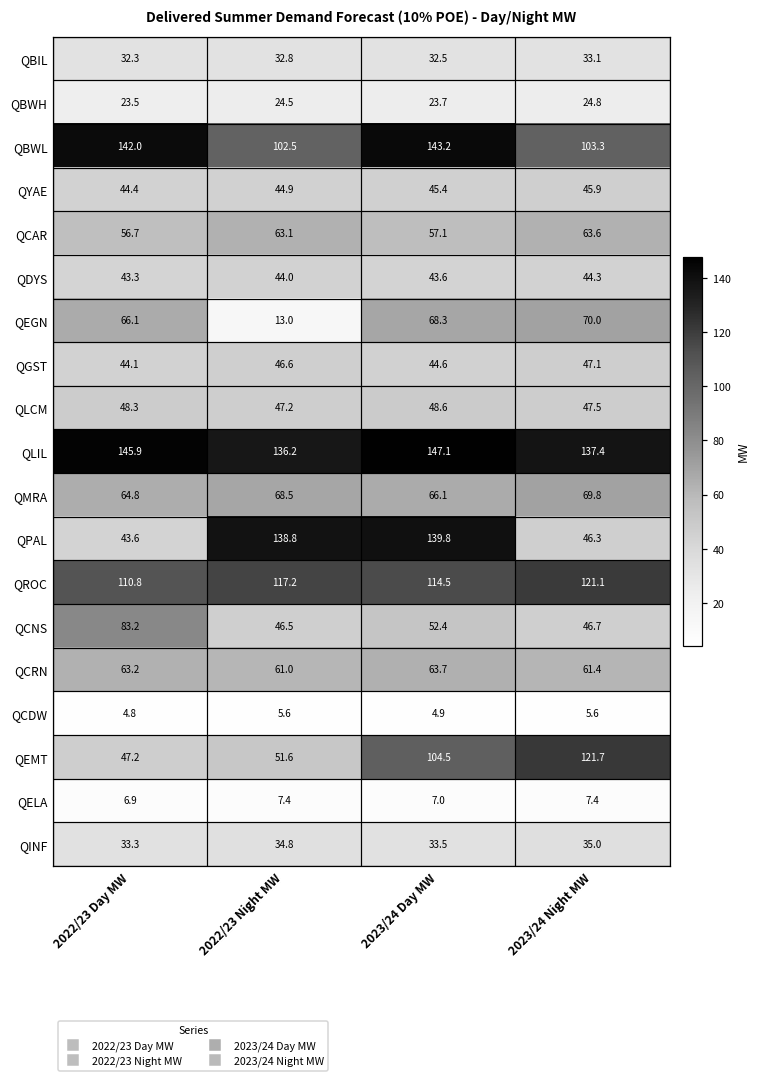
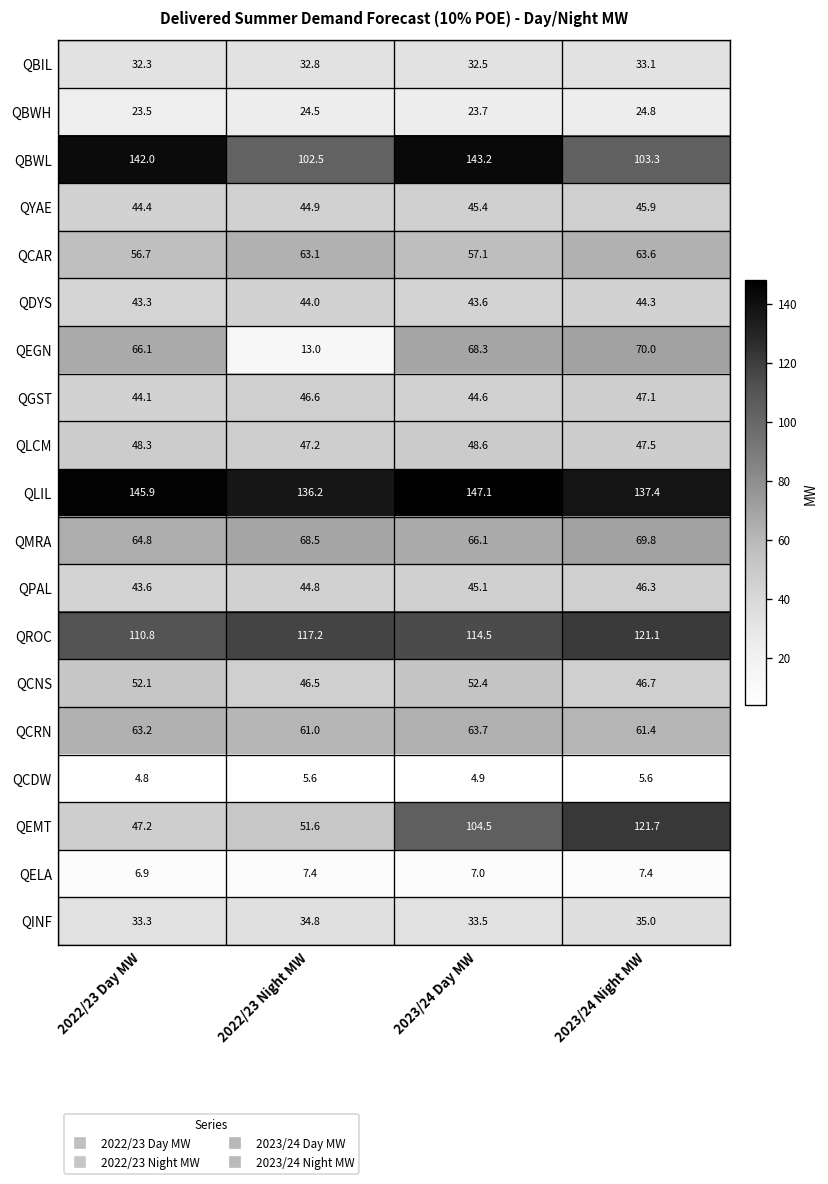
  {
    "QBIL": {
      "2022/23 Day MW": 32.3,
      "2022/23 Night MW": 32.8,
      "2023/24 Day MW": 32.5,
      "2023/24 Night MW": 33.1
    },
    "QBWH": {
      "2022/23 Day MW": 23.5,
      "2022/23 Night MW": 24.5,
      "2023/24 Day MW": 23.7,
      "2023/24 Night MW": 24.8
    },
    "QBWL": {
      "2022/23 Day MW": 142.0,
      "2022/23 Night MW": 102.5,
      "2023/24 Day MW": 143.2,
      "2023/24 Night MW": 103.3
    },
    "QYAE": {
      "2022/23 Day MW": 44.4,
      "2022/23 Night MW": 44.9,
      "2023/24 Day MW": 45.4,
      "2023/24 Night MW": 45.9
    },
    "QCAR": {
      "2022/23 Day MW": 56.7,
      "2022/23 Night MW": 63.1,
      "2023/24 Day MW": 57.1,
      "2023/24 Night MW": 63.6
    },
    "QDYS": {
      "2022/23 Day MW": 43.3,
      "2022/23 Night MW": 44.0,
      "2023/24 Day MW": 43.6,
      "2023/24 Night MW": 44.3
    },
    "QEGN": {
      "2022/23 Day MW": 66.1,
      "2022/23 Night MW": 13.0,
      "2023/24 Day MW": 68.3,
      "2023/24 Night MW": 70.0
    },
    "QGST": {
      "2022/23 Day MW": 44.1,
      "2022/23 Night MW": 46.6,
      "2023/24 Day MW": 44.6,
      "2023/24 Night MW": 47.1
    },
    "QLCM": {
      "2022/23 Day MW": 48.3,
      "2022/23 Night MW": 47.2,
      "2023/24 Day MW": 48.6,
      "2023/24 Night MW": 47.5
    },
    "QLIL": {
      "2022/23 Day MW": 145.9,
      "2022/23 Night MW": 136.2,
      "2023/24 Day MW": 147.1,
      "2023/24 Night MW": 137.4
    },
    "QMRA": {
      "2022/23 Day MW": 64.8,
      "2022/23 Night MW": 68.5,
      "2023/24 Day MW": 66.1,
      "2023/24 Night MW": 69.8
    },
    "QPAL": {
      "2022/23 Day MW": 43.6,
-     "2022/23 Night MW": 138.8,
-     "2023/24 Day MW": 139.8,
+     "2022/23 Night MW": 44.8,
+     "2023/24 Day MW": 45.1,
      "2023/24 Night MW": 46.3
    },
    "QROC": {
      "2022/23 Day MW": 110.8,
      "2022/23 Night MW": 117.2,
      "2023/24 Day MW": 114.5,
      "2023/24 Night MW": 121.1
    },
    "QCNS": {
-     "2022/23 Day MW": 83.2,
+     "2022/23 Day MW": 52.1,
      "2022/23 Night MW": 46.5,
      "2023/24 Day MW": 52.4,
      "2023/24 Night MW": 46.7
    },
    "QCRN": {
      "2022/23 Day MW": 63.2,
      "2022/23 Night MW": 61.0,
      "2023/24 Day MW": 63.7,
      "2023/24 Night MW": 61.4
    },
    "QCDW": {
      "2022/23 Day MW": 4.8,
      "2022/23 Night MW": 5.6,
      "2023/24 Day MW": 4.9,
      "2023/24 Night MW": 5.6
    },
    "QEMT": {
      "2022/23 Day MW": 47.2,
      "2022/23 Night MW": 51.6,
      "2023/24 Day MW": 104.5,
      "2023/24 Night MW": 121.7
    },
    "QELA": {
      "2022/23 Day MW": 6.9,
      "2022/23 Night MW": 7.4,
      "2023/24 Day MW": 7.0,
      "2023/24 Night MW": 7.4
    },
    "QINF": {
      "2022/23 Day MW": 33.3,
      "2022/23 Night MW": 34.8,
      "2023/24 Day MW": 33.5,
      "2023/24 Night MW": 35.0
    }
  }
